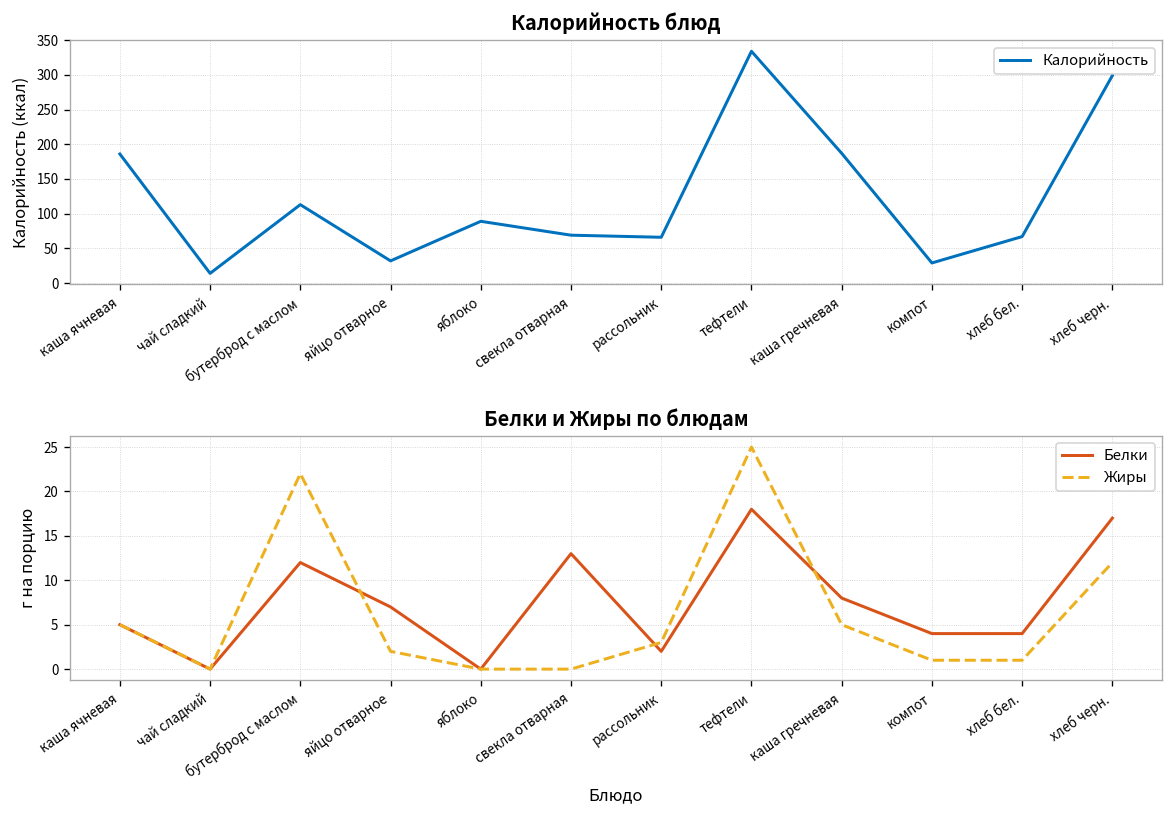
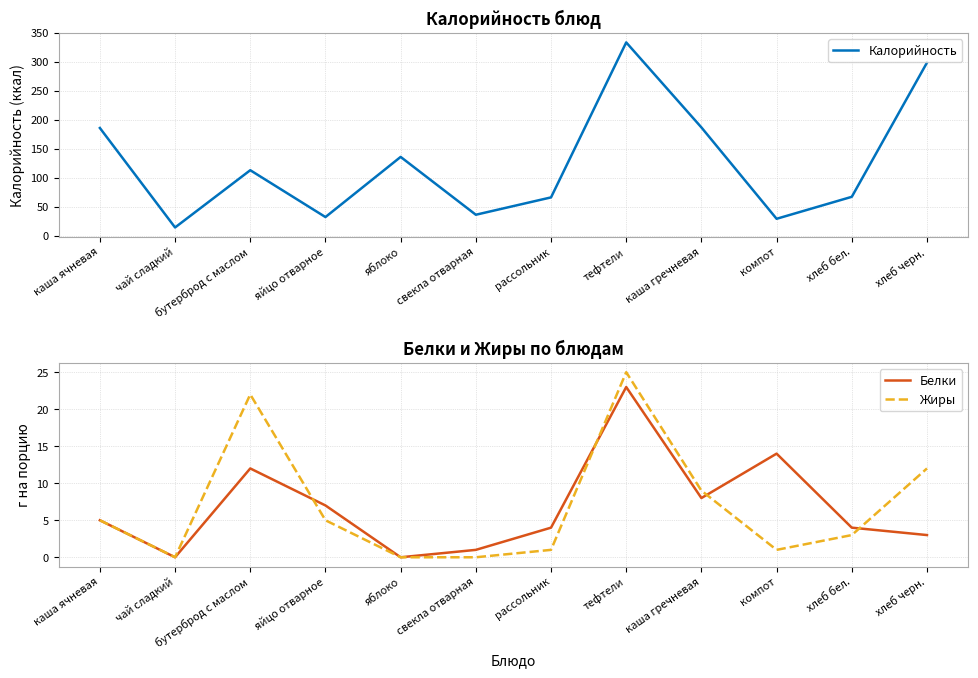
  {
    "Калорийность блюд": {
      "каша ячневая": 190,
      "чай сладкий": 10,
      "бутерброд с маслом": 110,
      "яйцо отварное": 30,
-     "яблоко": 90,
-     "свекла отварная": 70,
+     "яблоко": 140,
+     "свекла отварная": 40,
      "рассольник": 70,
      "тефтели": 330,
      "каша гречневая": 190,
      "компот": 30,
      "хлеб бел.": 70,
      "хлеб черн.": 300
    },
    "Белки и Жиры по блюдам": {
      "Белки": {
        "бутерброд с маслом": 12,
        "яйцо отварное": 7,
-       "свекла отварная": 13,
-       "рассольник": 2,
-       "тефтели": 18,
+       "свекла отварная": 1,
+       "рассольник": 4,
+       "тефтели": 23,
        "каша гречневая": 8,
-       "компот": 4,
+       "компот": 14,
        "хлеб бел.": 4,
-       "хлеб черн.": 17
+       "хлеб черн.": 3
      },
      "Жиры": {
        "бутерброд с маслом": 22,
-       "яйцо отварное": 2,
+       "яйцо отварное": 5,
        "свекла отварная": 0,
-       "рассольник": 3,
+       "рассольник": 1,
        "тефтели": 25,
-       "каша гречневая": 5,
+       "каша гречневая": 9,
        "компот": 1,
-       "хлеб бел.": 1,
+       "хлеб бел.": 3,
        "хлеб черн.": 12
      }
    }
  }
